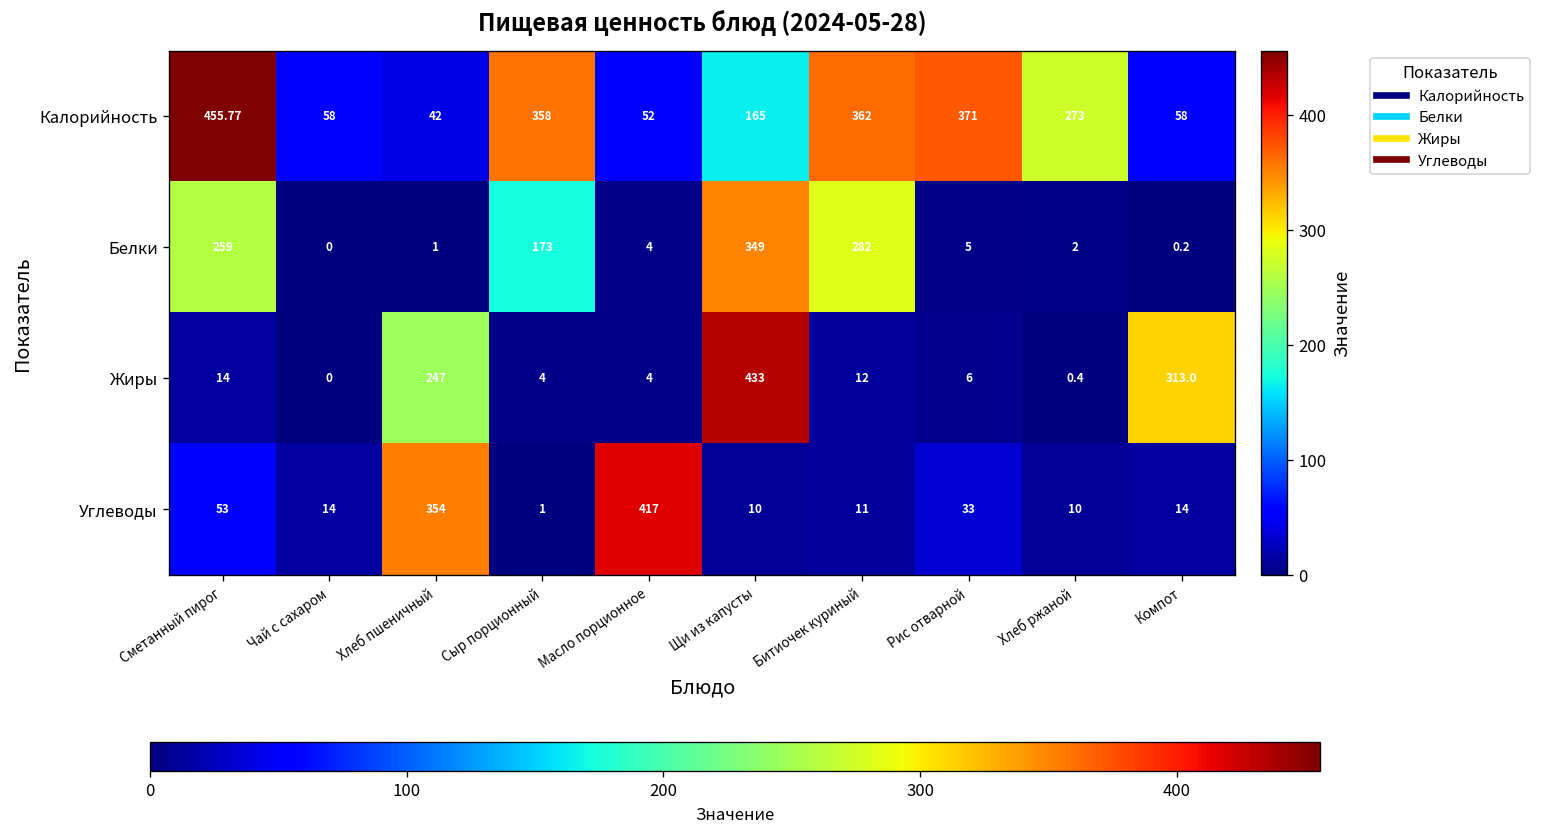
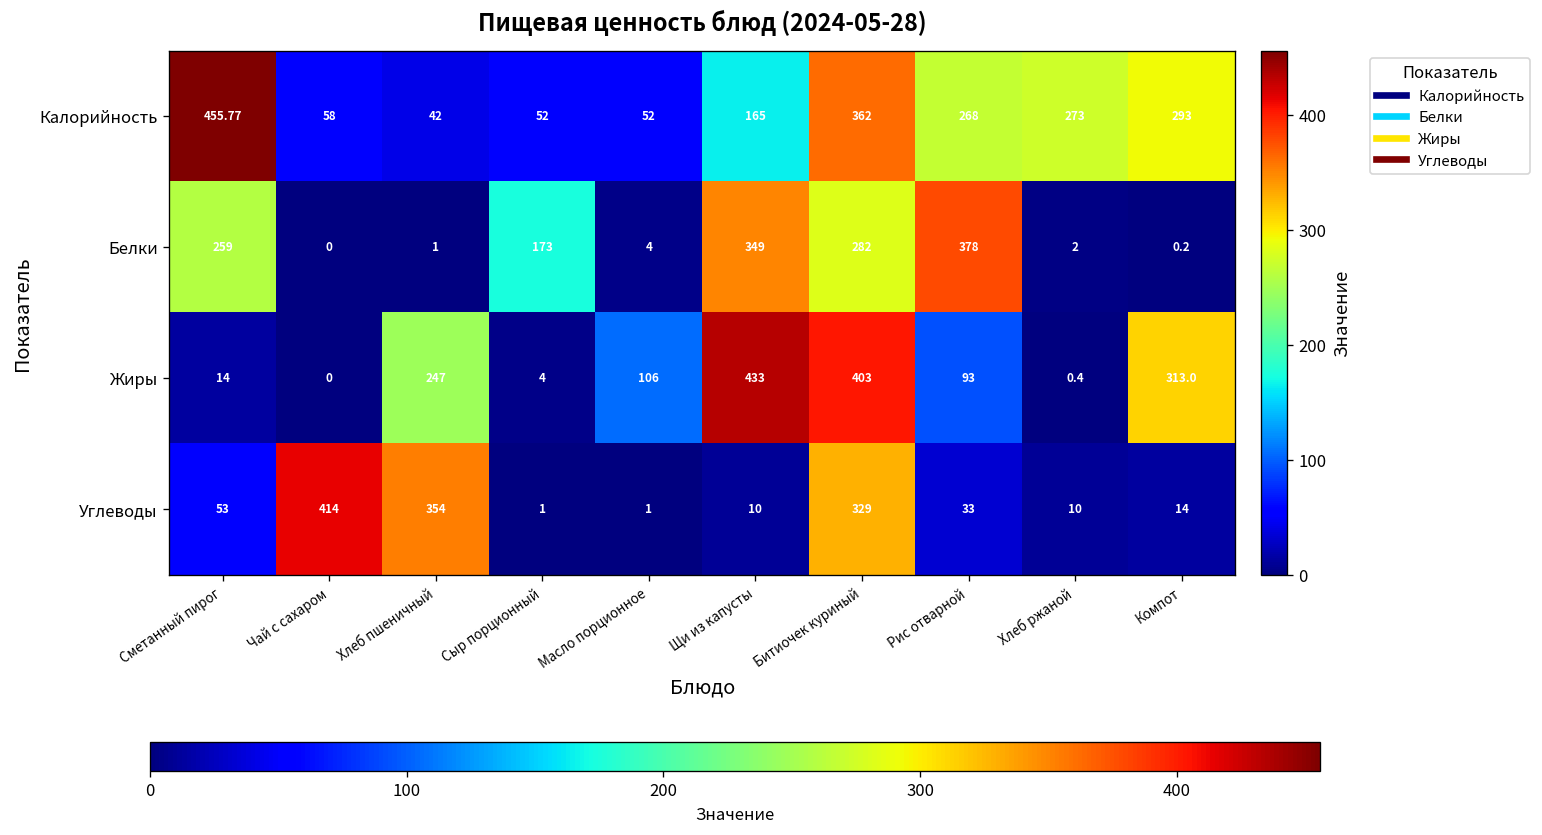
  {
    "Калорийность": {
      "Сметанный пирог": 455.77,
      "Чай с сахаром": 58,
      "Хлеб пшеничный": 42,
-     "Сыр порционный": 358,
+     "Сыр порционный": 52,
      "Масло порционное": 52,
      "Щи из капусты": 165,
      "Битиочек куриный": 362,
-     "Рис отварной": 371,
+     "Рис отварной": 268,
      "Хлеб ржаной": 273,
-     "Компот": 58
+     "Компот": 293
    },
    "Белки": {
      "Сметанный пирог": 259,
      "Чай с сахаром": 0,
      "Хлеб пшеничный": 1,
      "Сыр порционный": 173,
      "Масло порционное": 4,
      "Щи из капусты": 349,
      "Битиочек куриный": 282,
-     "Рис отварной": 5,
+     "Рис отварной": 378,
      "Хлеб ржаной": 2,
      "Компот": 0.2
    },
    "Жиры": {
      "Сметанный пирог": 14,
      "Чай с сахаром": 0,
      "Хлеб пшеничный": 247,
      "Сыр порционный": 4,
-     "Масло порционное": 4,
+     "Масло порционное": 106,
      "Щи из капусты": 433,
-     "Битиочек куриный": 12,
-     "Рис отварной": 6,
+     "Битиочек куриный": 403,
+     "Рис отварной": 93,
      "Хлеб ржаной": 0.4,
      "Компот": 313.0
    },
    "Углеводы": {
      "Сметанный пирог": 53,
-     "Чай с сахаром": 14,
+     "Чай с сахаром": 414,
      "Хлеб пшеничный": 354,
      "Сыр порционный": 1,
-     "Масло порционное": 417,
+     "Масло порционное": 1,
      "Щи из капусты": 10,
-     "Битиочек куриный": 11,
+     "Битиочек куриный": 329,
      "Рис отварной": 33,
      "Хлеб ржаной": 10,
      "Компот": 14
    }
  }
